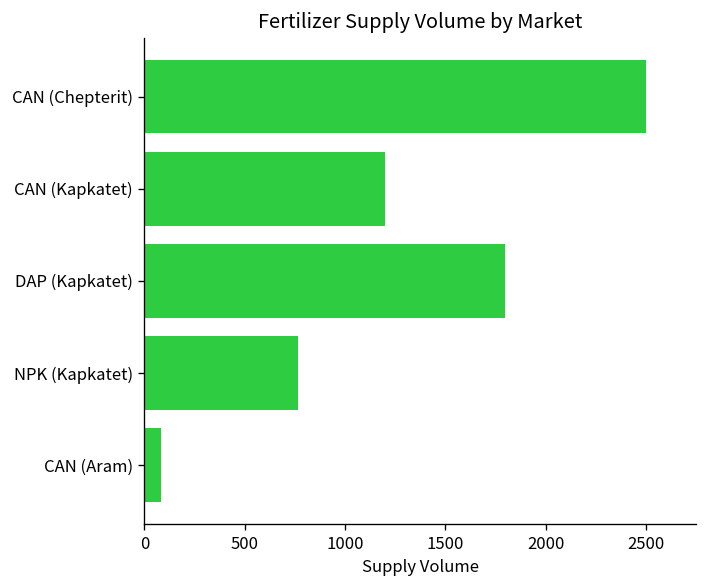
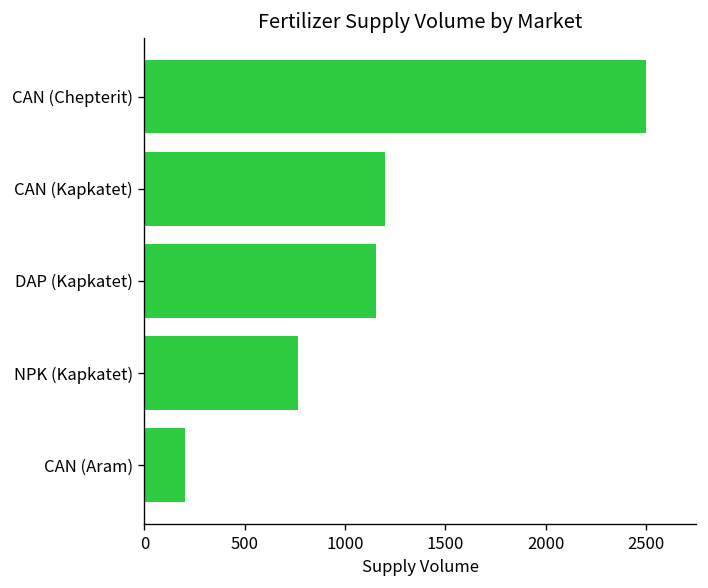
  {
    "CAN (Chepterit)": 2500,
    "CAN (Kapkatet)": 1200,
-   "DAP (Kapkatet)": 1800,
+   "DAP (Kapkatet)": 1150,
    "NPK (Kapkatet)": 770,
-   "CAN (Aram)": 80
+   "CAN (Aram)": 200
  }
